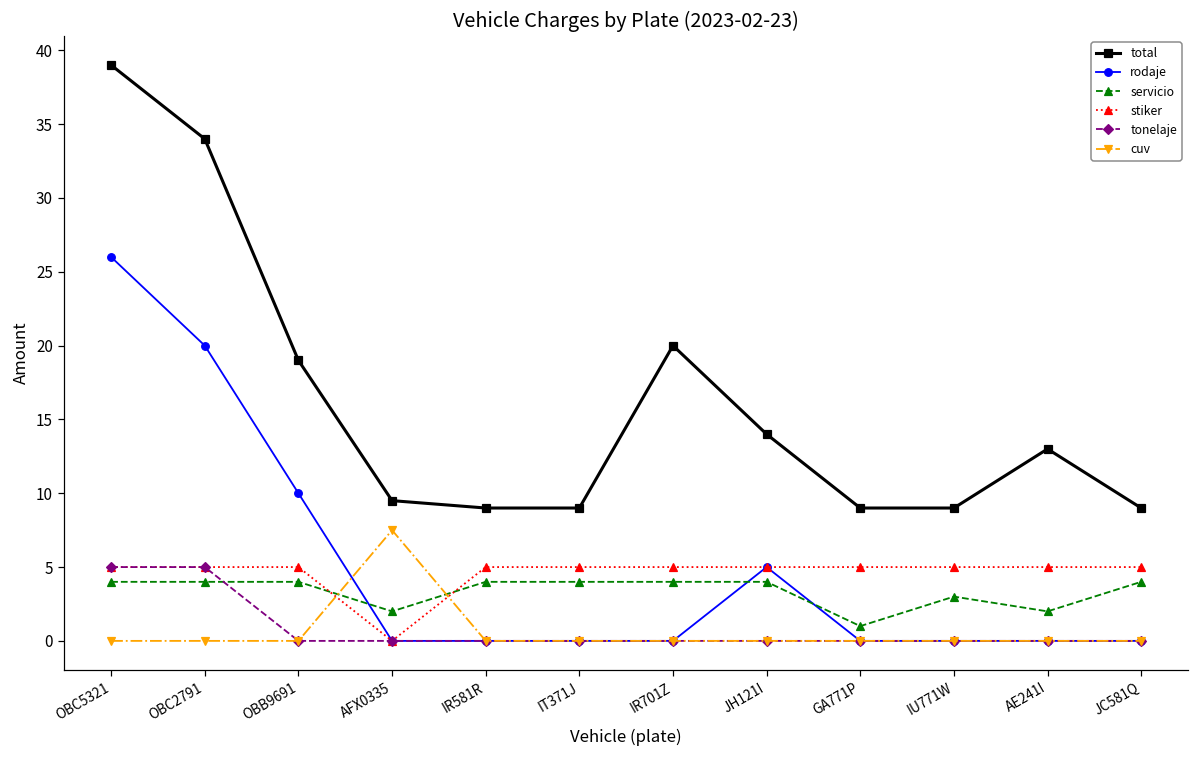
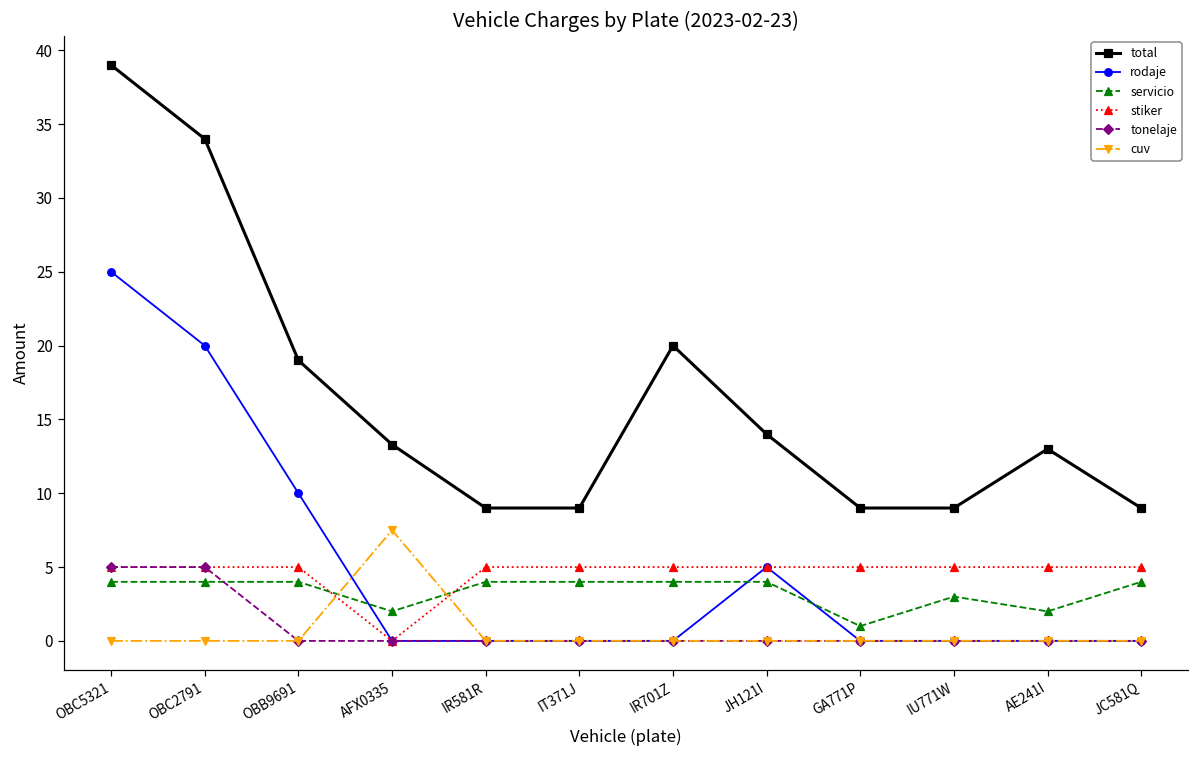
  {
    "total": {
      "OBC5321": 39.0,
      "OBC2791": 34.0,
      "OBB9691": 19.0,
-     "AFX0335": 9.5,
+     "AFX0335": 13.3,
      "IR581R": 9.0,
      "IT371J": 9.0,
      "IR701Z": 20.0,
      "JH121I": 14.0,
      "GA771P": 9.0,
      "IU771W": 9.0,
      "AE241I": 13.0,
      "JC581Q": 9.0
    },
    "rodaje": {
-     "OBC5321": 26,
+     "OBC5321": 25,
      "OBC2791": 20,
      "OBB9691": 10
    },
    "servicio": {
      "OBC5321": 4.0,
      "OBC2791": 4.0,
      "OBB9691": 4.0,
      "AFX0335": 2.0,
      "IR581R": 4.0,
      "IT371J": 4.0,
      "IR701Z": 4.0,
      "JH121I": 4.0,
      "GA771P": 1.0,
      "IU771W": 3.0,
      "AE241I": 2.0,
      "JC581Q": 4.0
    },
    "stiker": {
      "OBB9691": 5.0,
      "IR581R": 5.0,
      "IT371J": 5.0,
      "IR701Z": 5.0,
      "GA771P": 5.0,
      "IU771W": 5.0,
      "AE241I": 5.0,
      "JC581Q": 5.0
    },
    "cuv": {
      "OBC5321": 0.0,
      "OBC2791": 0.0,
      "AFX0335": 7.5
    }
  }
